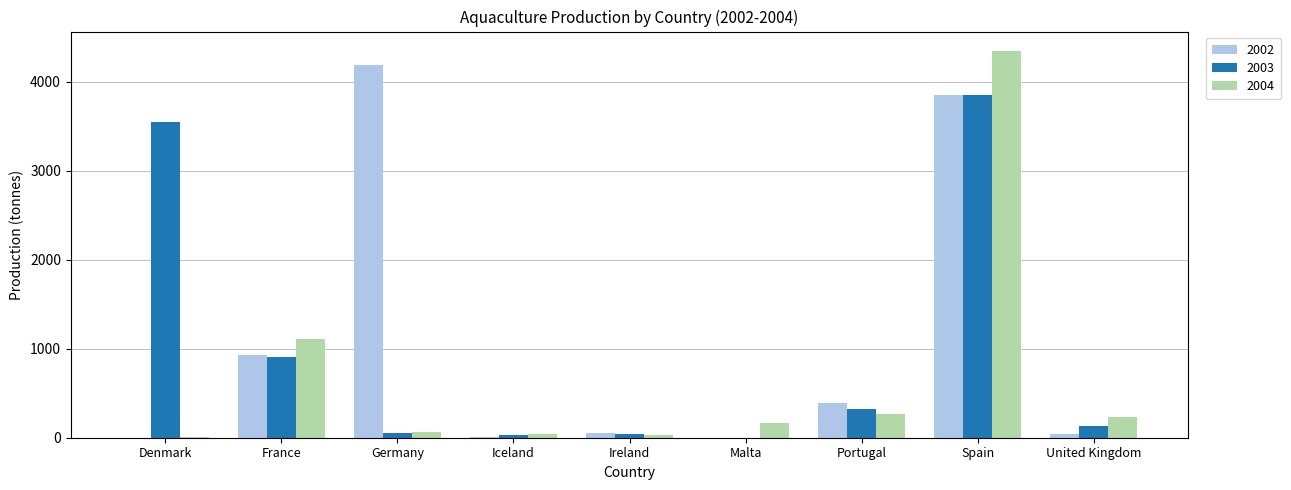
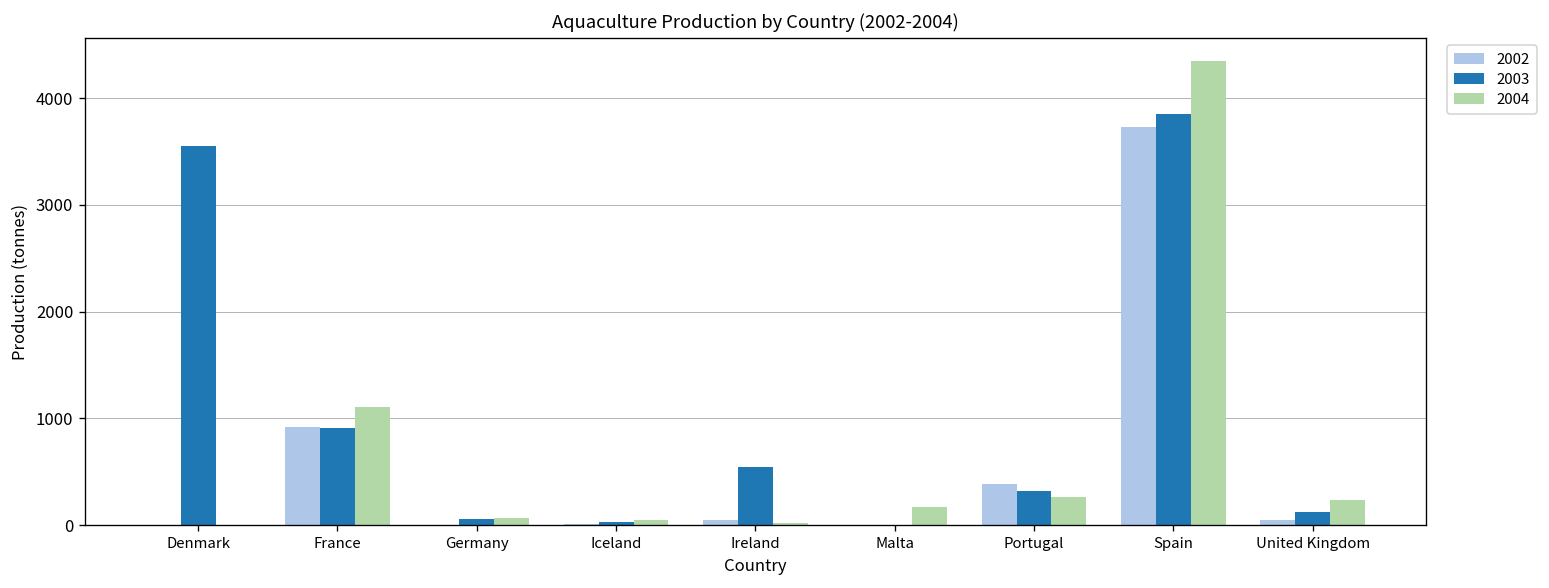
  {
    "2002": {
      "France": 900,
-     "Germany": 4200,
+     "Germany": 0,
      "Ireland": 100,
      "Malta": 0,
      "Portugal": 400,
-     "Spain": 3800,
+     "Spain": 3700,
      "United Kingdom": 0
    },
    "2003": {
      "Denmark": 3600,
      "France": 900,
      "Germany": 100,
      "Iceland": 0,
-     "Ireland": 0,
+     "Ireland": 500,
      "Malta": 0,
      "Portugal": 300,
      "Spain": 3900,
      "United Kingdom": 100
    },
    "2004": {
      "France": 1100,
      "Germany": 100,
      "Iceland": 0,
      "Malta": 200,
      "Portugal": 300,
      "Spain": 4300,
      "United Kingdom": 200
    }
  }
